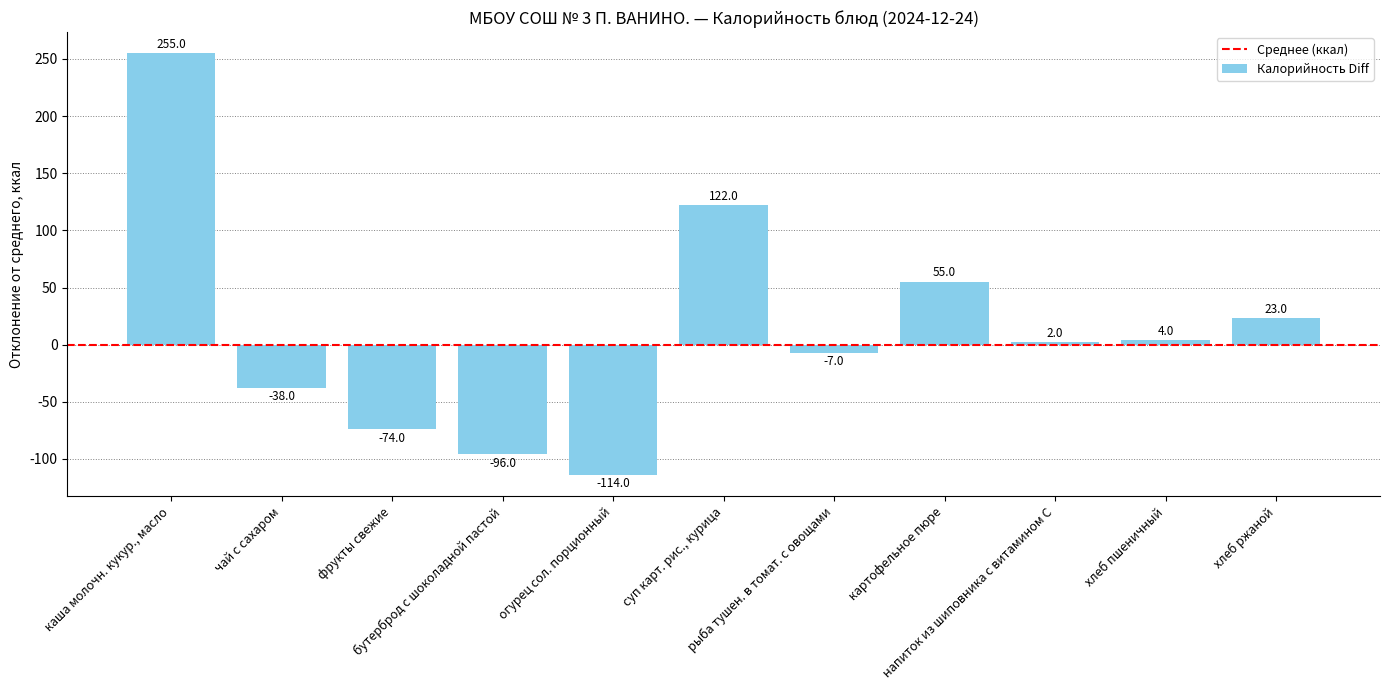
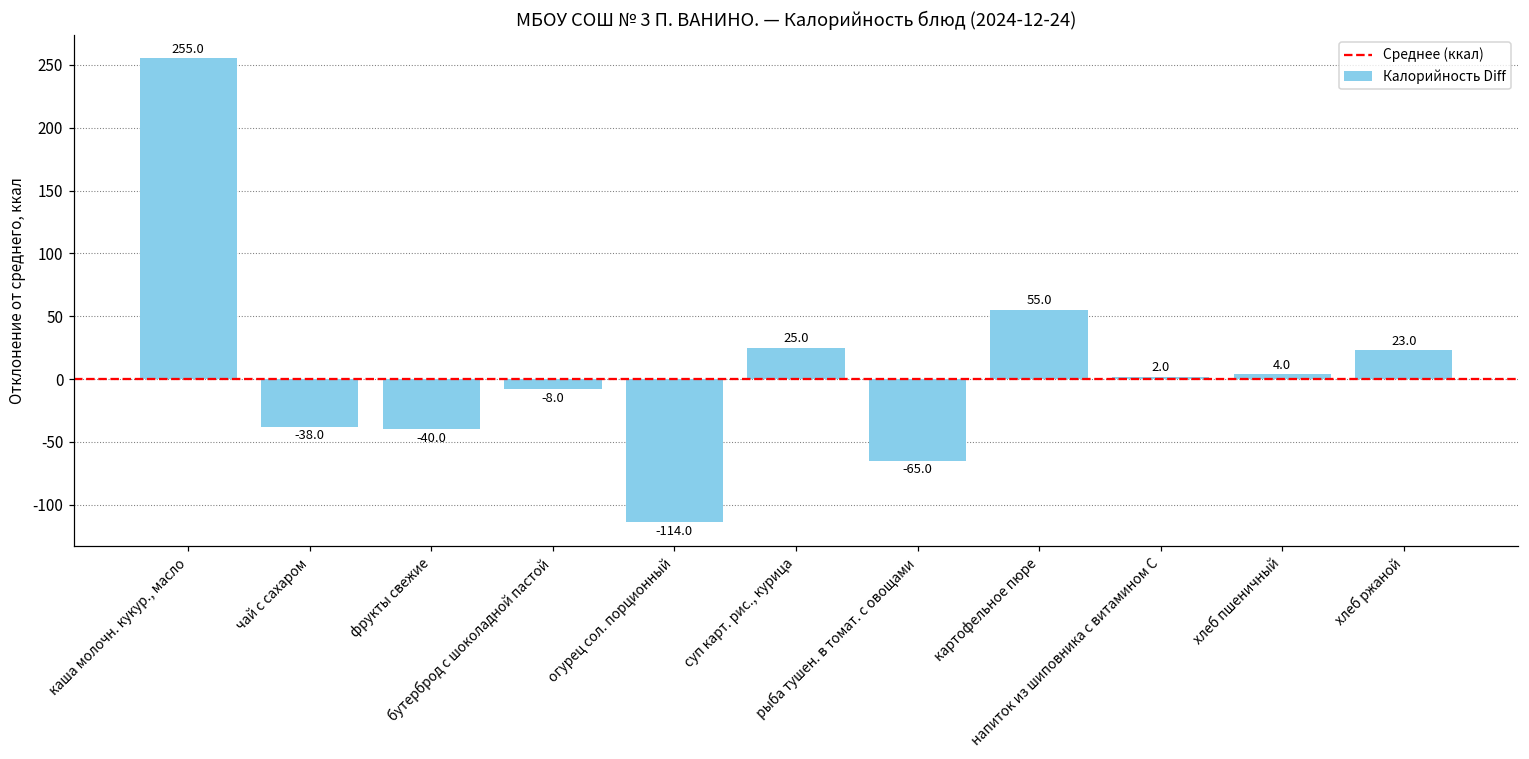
  {
    "каша молочн. кукур., масло": 255.0,
    "чай с сахаром": -38.0,
-   "фрукты свежие": -74.0,
-   "бутерброд с шоколадной пастой": -96.0,
+   "фрукты свежие": -40.0,
+   "бутерброд с шоколадной пастой": -8.0,
    "огурец сол. порционный": -114.0,
-   "суп карт. рис., курица": 122.0,
-   "рыба тушен. в томат. с овощами": -7.0,
+   "суп карт. рис., курица": 25.0,
+   "рыба тушен. в томат. с овощами": -65.0,
    "картофельное пюре": 55.0,
    "напиток из шиповника с витамином С": 2.0,
    "хлеб пшеничный": 4.0,
    "хлеб ржаной": 23.0
  }
